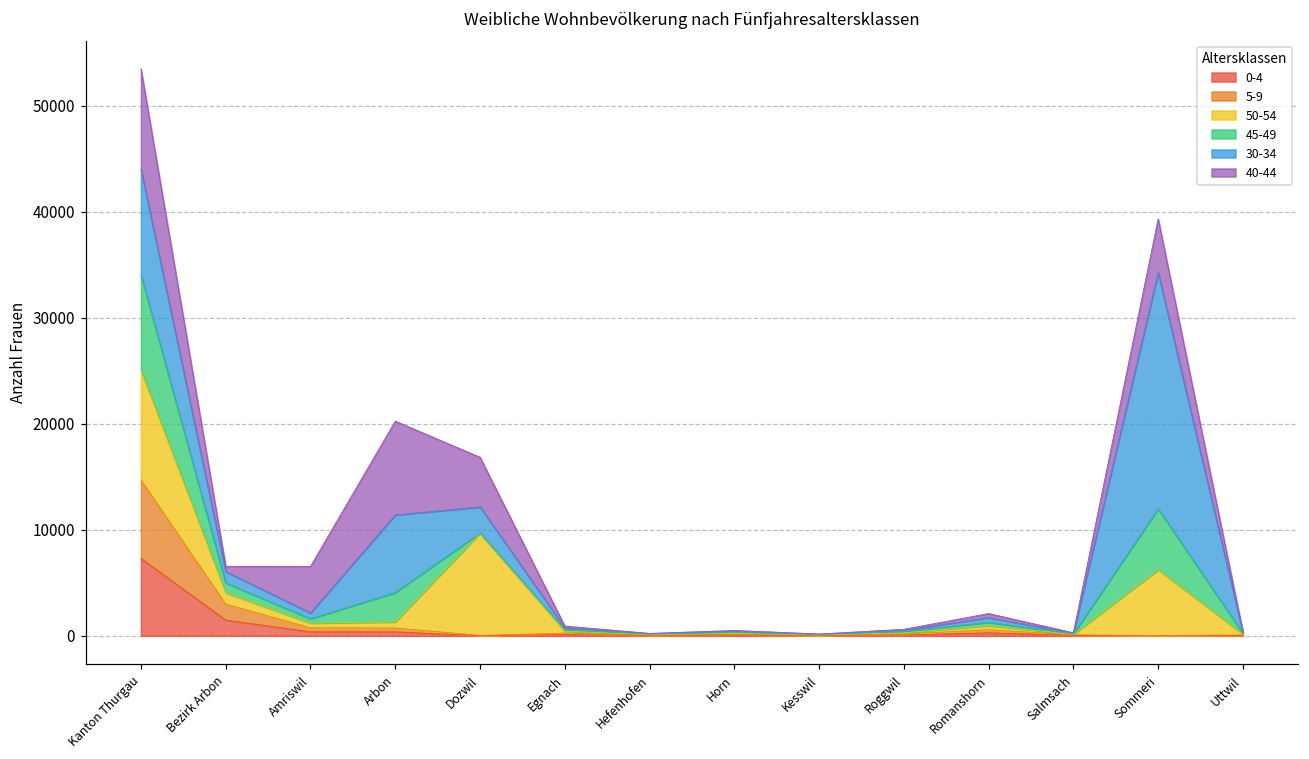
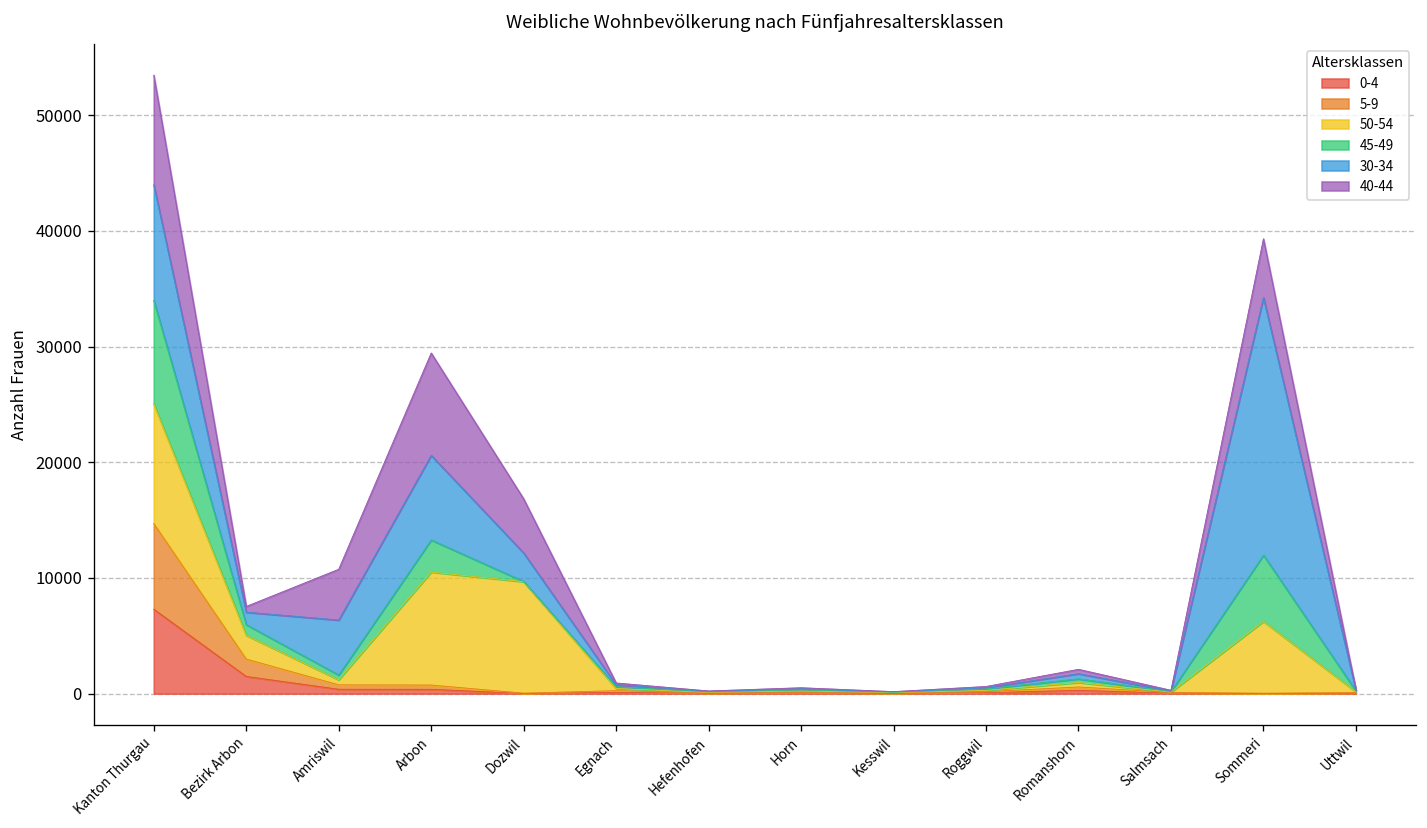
  {
    "50-54": {
      "Kanton Thurgau": 10000,
-     "Bezirk Arbon": 1000,
+     "Bezirk Arbon": 2000,
      "Amriswil": 0,
-     "Arbon": 1000,
+     "Arbon": 10000,
      "Romanshorn": 0,
      "Sommeri": 6000
    },
    "45-49": {
      "Kanton Thurgau": 9000,
      "Bezirk Arbon": 1000,
      "Amriswil": 0,
      "Arbon": 3000,
      "Romanshorn": 0,
      "Sommeri": 6000
    },
    "30-34": {
      "Kanton Thurgau": 10000,
      "Bezirk Arbon": 1000,
-     "Amriswil": 1000,
+     "Amriswil": 5000,
      "Arbon": 7000,
      "Dozwil": 2000,
      "Romanshorn": 0,
      "Sommeri": 22000
    },
    "40-44": {
      "Kanton Thurgau": 9000,
      "Bezirk Arbon": 0,
      "Amriswil": 4000,
      "Arbon": 9000,
      "Dozwil": 5000,
      "Romanshorn": 0,
      "Sommeri": 5000
    }
  }
